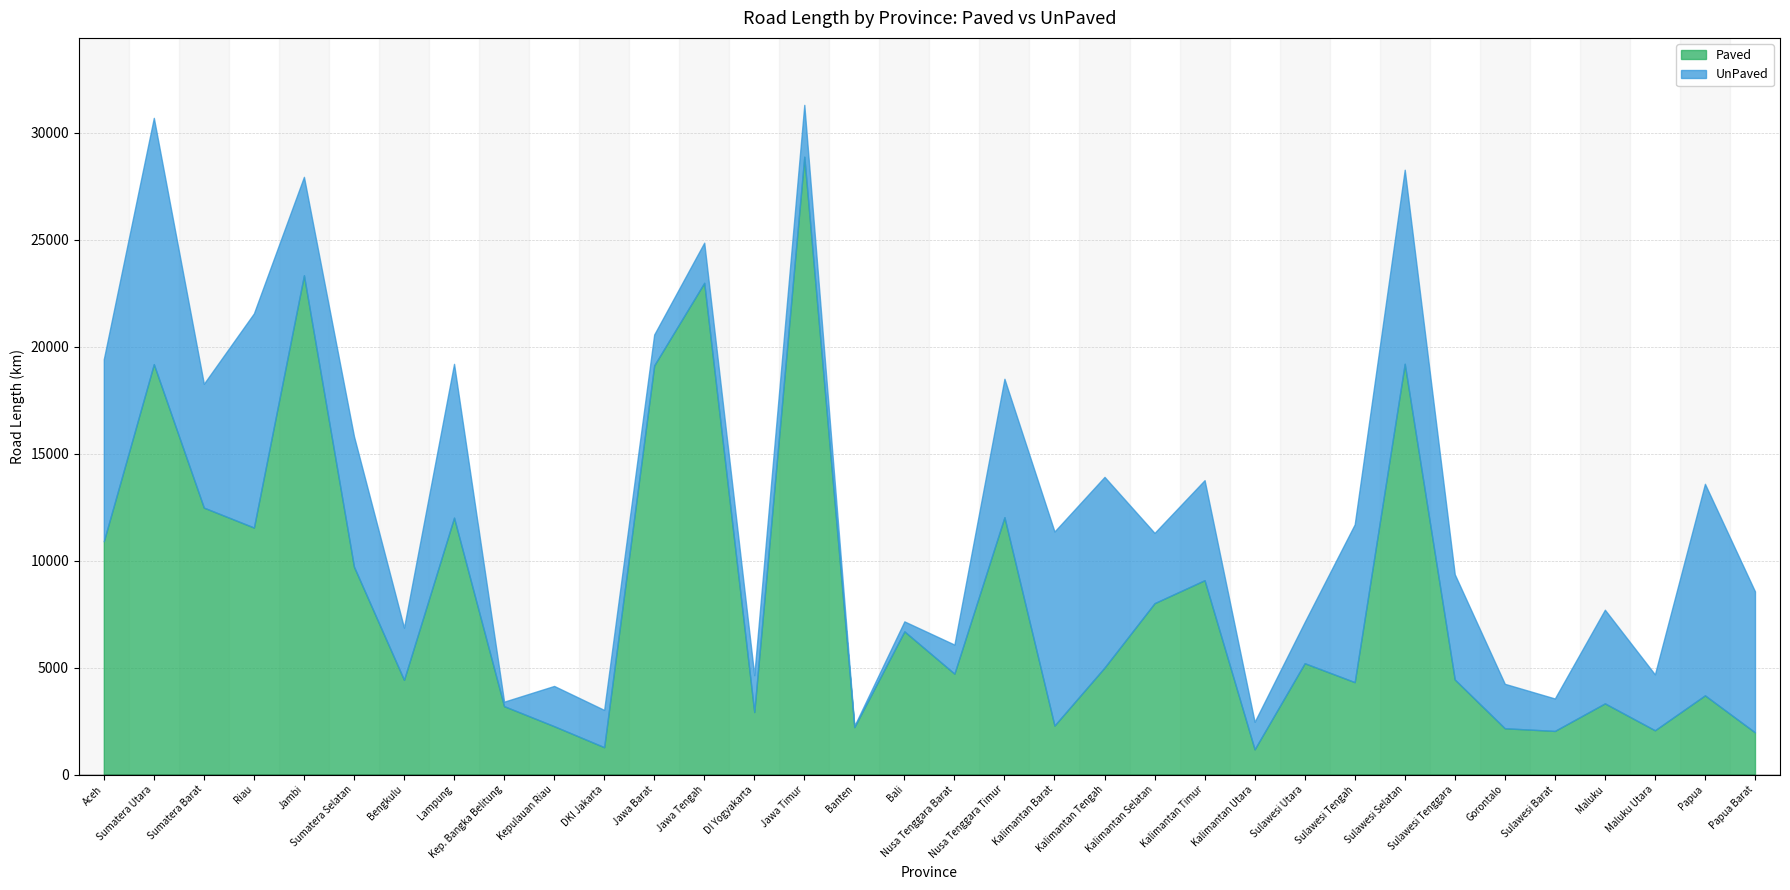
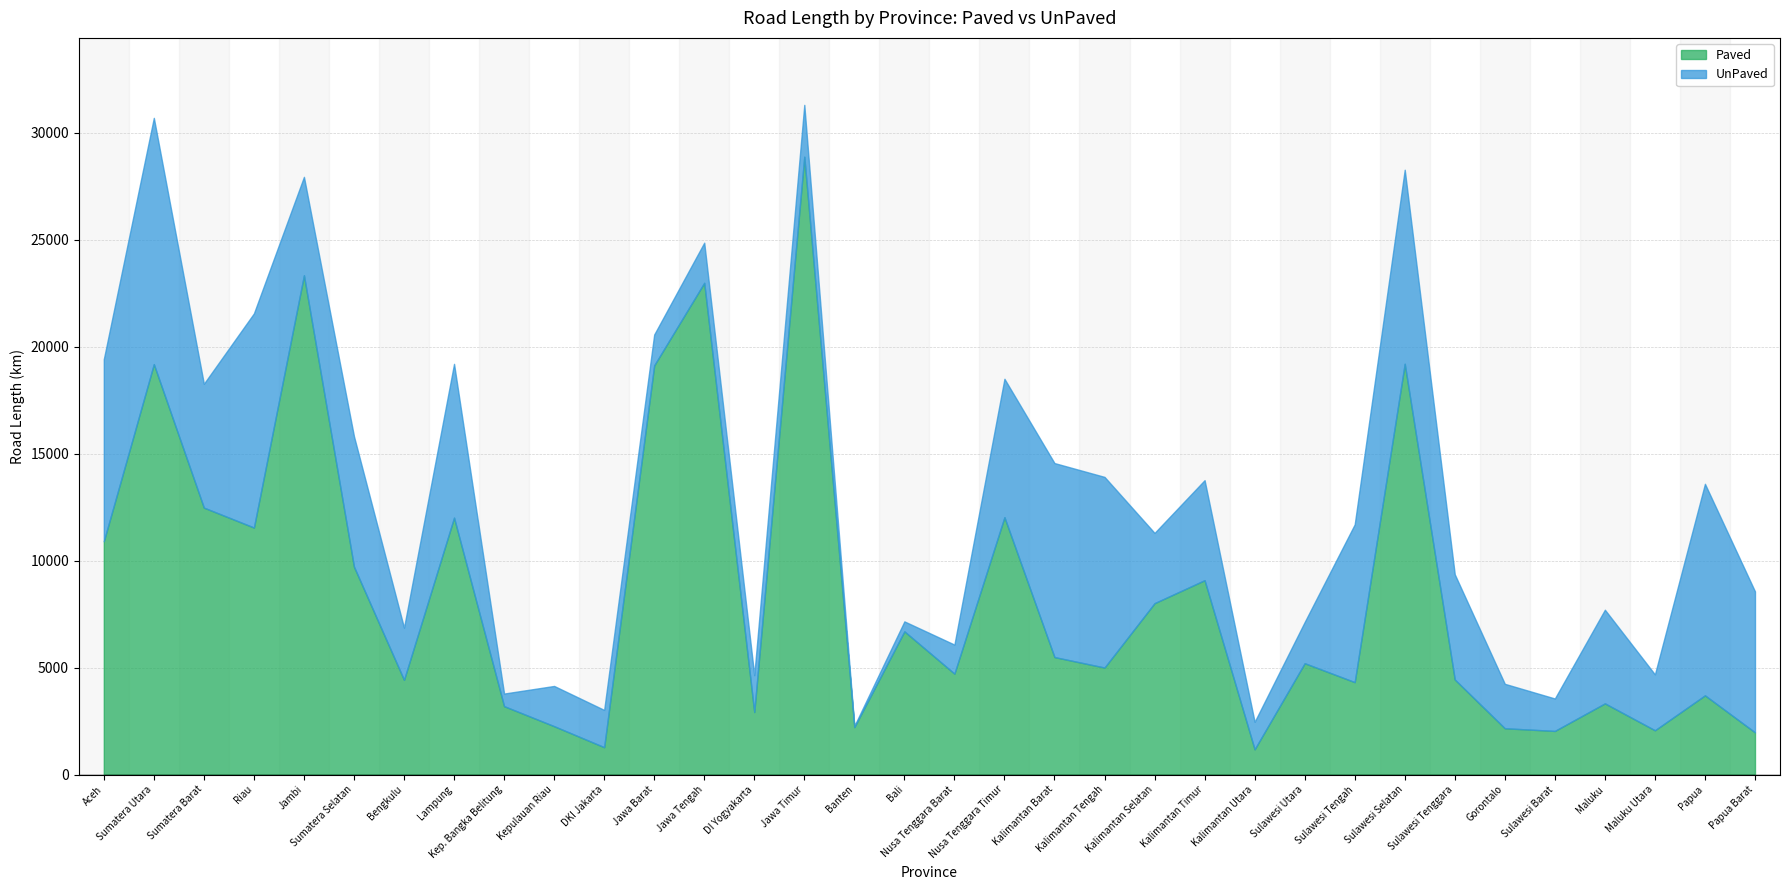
  {
    "Paved": {
      "Aceh": 10900,
      "Sumatera Utara": 19200,
      "Sumatera Barat": 12500,
      "Riau": 11500,
      "Jambi": 23300,
      "Sumatera Selatan": 9700,
      "Bengkulu": 4400,
      "Lampung": 12000,
      "Kep. Bangka Belitung": 3200,
      "Kepulauan Riau": 2300,
      "DKI Jakarta": 1300,
      "Jawa Barat": 19100,
      "Jawa Tengah": 23000,
      "DI Yogyakarta": 2900,
      "Jawa Timur": 28900,
      "Bali": 6700,
      "Nusa Tenggara Barat": 4700,
      "Nusa Tenggara Timur": 12000,
-     "Kalimantan Barat": 2300,
+     "Kalimantan Barat": 5500,
      "Kalimantan Tengah": 5000,
      "Kalimantan Selatan": 8000,
      "Kalimantan Timur": 9100,
      "Kalimantan Utara": 1200,
      "Sulawesi Utara": 5200,
      "Sulawesi Tengah": 4300,
      "Sulawesi Selatan": 19200,
      "Sulawesi Tenggara": 4400,
      "Gorontalo": 2200,
      "Sulawesi Barat": 2000,
      "Maluku": 3300,
      "Maluku Utara": 2100,
      "Papua": 3700,
      "Papua Barat": 2000
    },
    "UnPaved": {
      "Aceh": 8500,
      "Sumatera Utara": 11500,
      "Sumatera Barat": 5800,
      "Riau": 10000,
      "Jambi": 4600,
      "Sumatera Selatan": 6100,
      "Bengkulu": 2400,
      "Lampung": 7200,
-     "Kep. Bangka Belitung": 200,
+     "Kep. Bangka Belitung": 600,
      "Kepulauan Riau": 1900,
      "DKI Jakarta": 1700,
      "Jawa Barat": 1400,
      "Jawa Tengah": 1900,
      "DI Yogyakarta": 1700,
      "Jawa Timur": 2400,
      "Bali": 500,
      "Nusa Tenggara Barat": 1400,
      "Nusa Tenggara Timur": 6500,
      "Kalimantan Barat": 9100,
      "Kalimantan Tengah": 8900,
      "Kalimantan Selatan": 3300,
      "Kalimantan Timur": 4700,
      "Kalimantan Utara": 1300,
      "Sulawesi Utara": 1900,
      "Sulawesi Tengah": 7400,
      "Sulawesi Selatan": 9100,
      "Sulawesi Tenggara": 4900,
      "Gorontalo": 2100,
      "Sulawesi Barat": 1500,
      "Maluku": 4400,
      "Maluku Utara": 2600,
      "Papua": 9900,
      "Papua Barat": 6600
    }
  }
